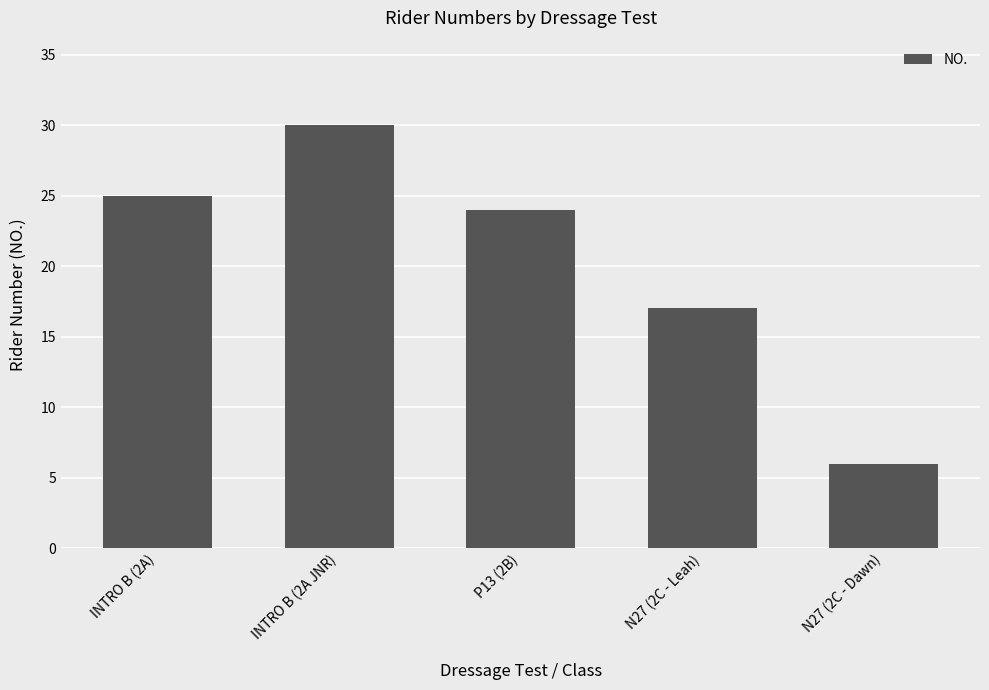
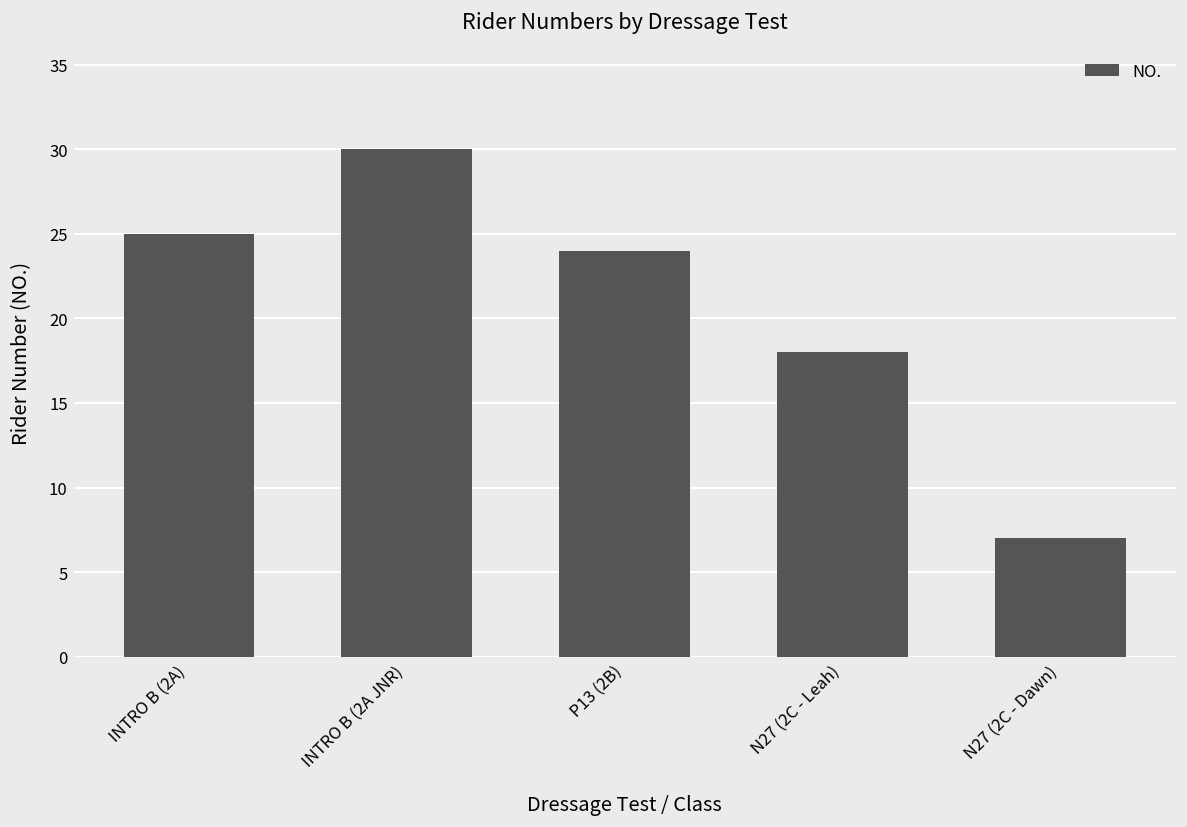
  {
    "INTRO B (2A)": 25,
    "INTRO B (2A JNR)": 30,
    "P13 (2B)": 24,
-   "N27 (2C - Leah)": 17,
-   "N27 (2C - Dawn)": 6
+   "N27 (2C - Leah)": 18,
+   "N27 (2C - Dawn)": 7
  }
